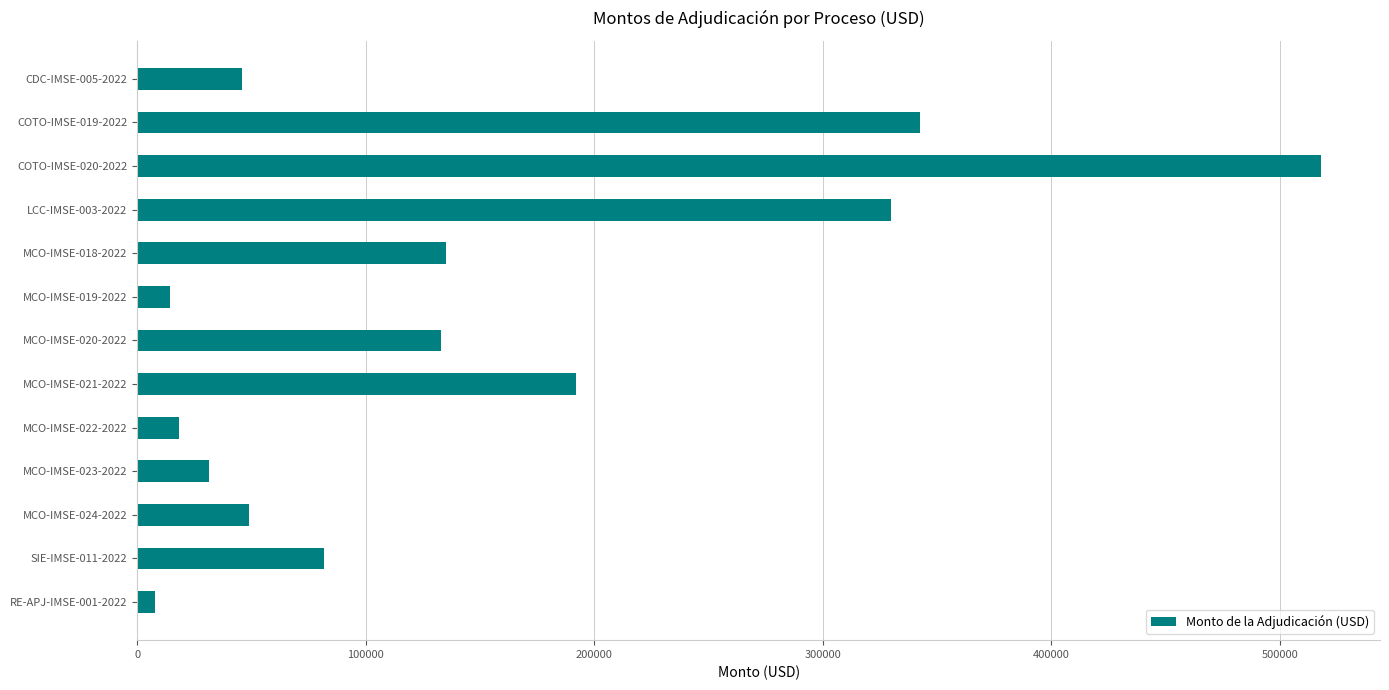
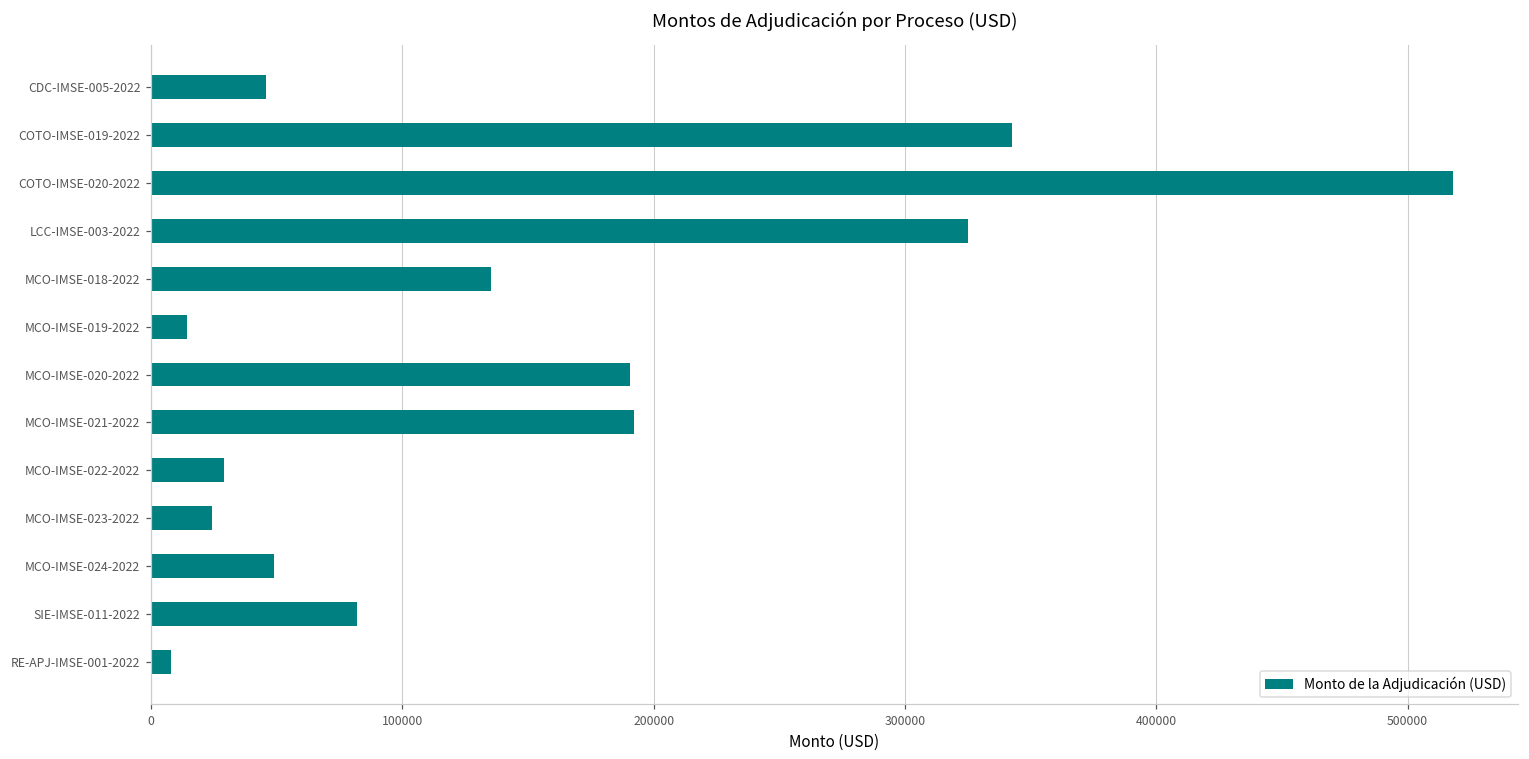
  {
    "CDC-IMSE-005-2022": 46000,
    "COTO-IMSE-019-2022": 343000,
    "COTO-IMSE-020-2022": 518000,
-   "LCC-IMSE-003-2022": 330000,
+   "LCC-IMSE-003-2022": 325000,
    "MCO-IMSE-018-2022": 135000,
    "MCO-IMSE-019-2022": 15000,
-   "MCO-IMSE-020-2022": 133000,
+   "MCO-IMSE-020-2022": 191000,
    "MCO-IMSE-021-2022": 192000,
-   "MCO-IMSE-022-2022": 18000,
-   "MCO-IMSE-023-2022": 31000,
+   "MCO-IMSE-022-2022": 29000,
+   "MCO-IMSE-023-2022": 24000,
    "MCO-IMSE-024-2022": 49000,
    "SIE-IMSE-011-2022": 82000,
    "RE-APJ-IMSE-001-2022": 8000
  }
